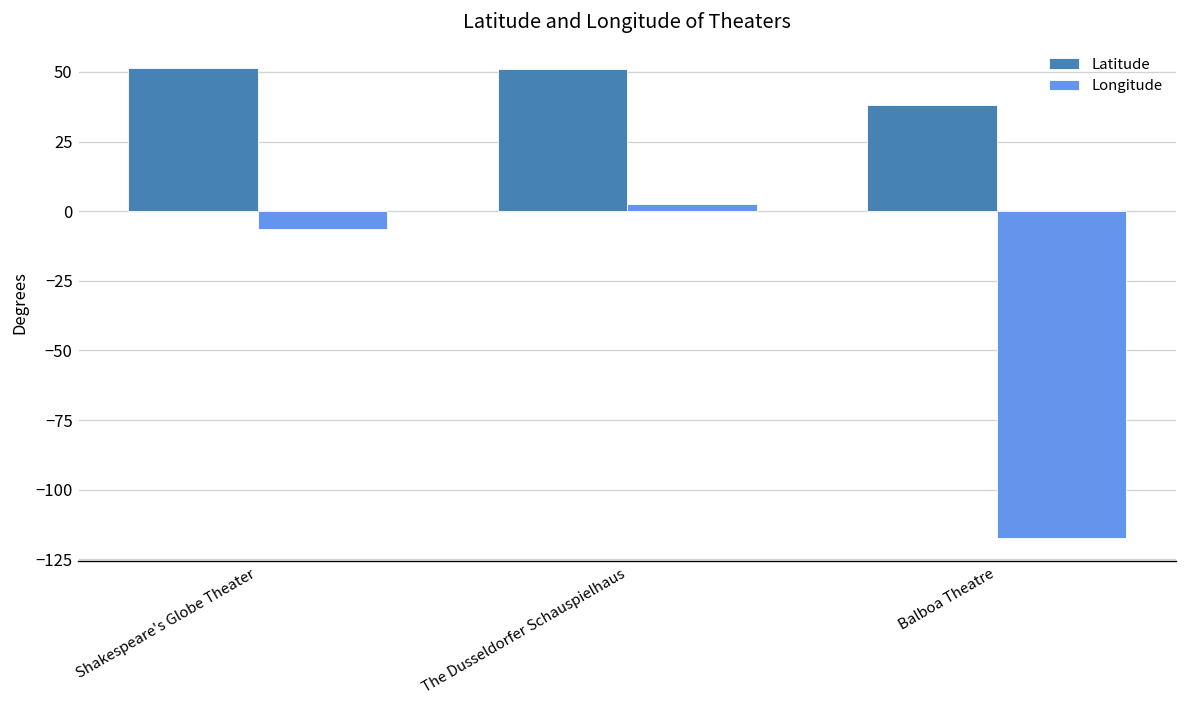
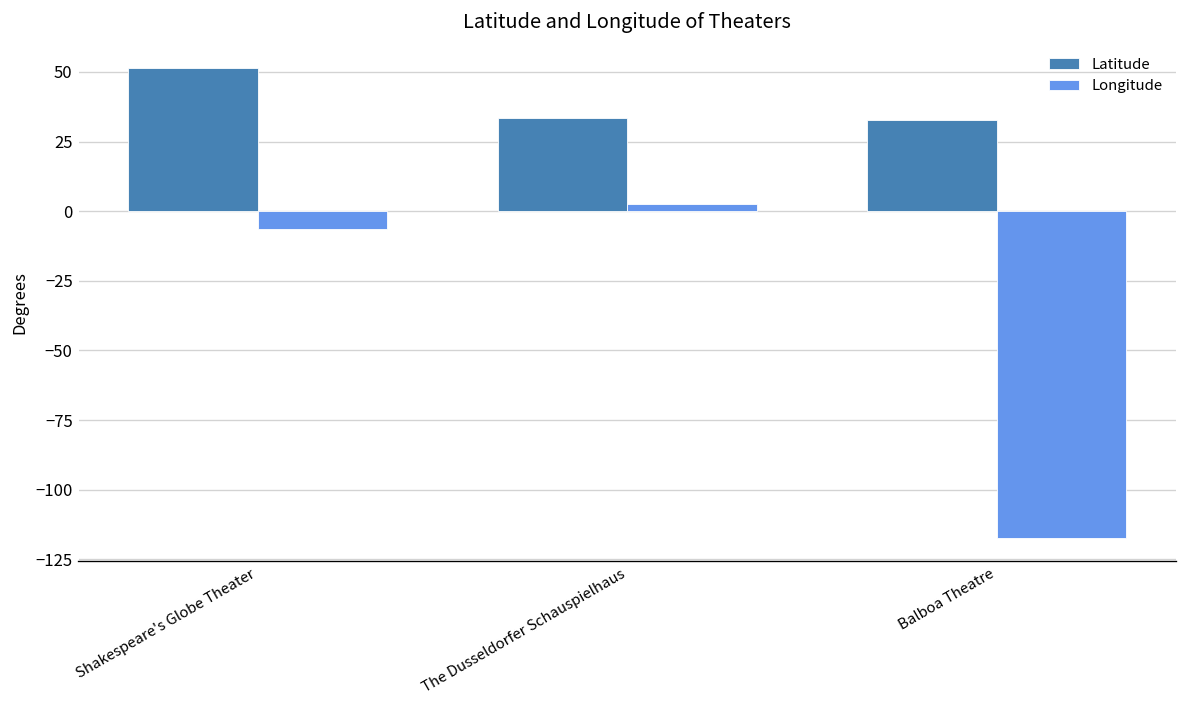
  {
    "Latitude": {
      "Shakespeare's Globe Theater": 52,
-     "The Dusseldorfer Schauspielhaus": 51,
-     "Balboa Theatre": 38
+     "The Dusseldorfer Schauspielhaus": 33,
+     "Balboa Theatre": 33
    },
    "Longitude": {
      "Shakespeare's Globe Theater": -6,
      "The Dusseldorfer Schauspielhaus": 3,
      "Balboa Theatre": -117
    }
  }
